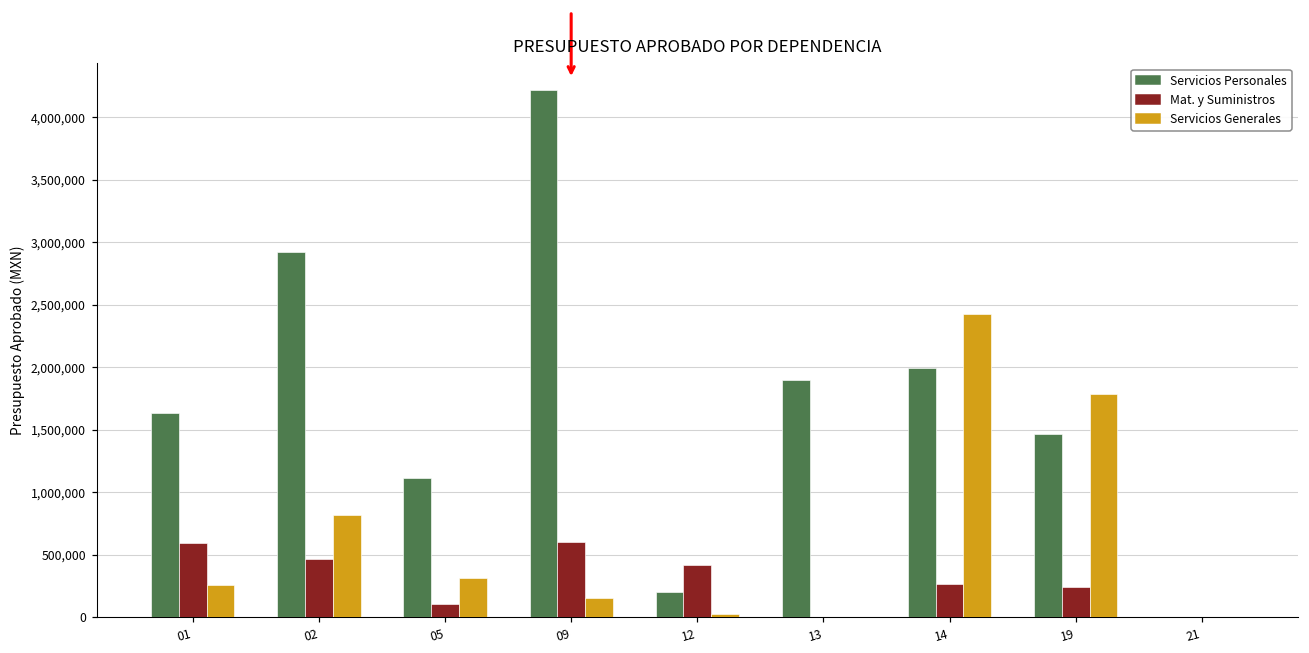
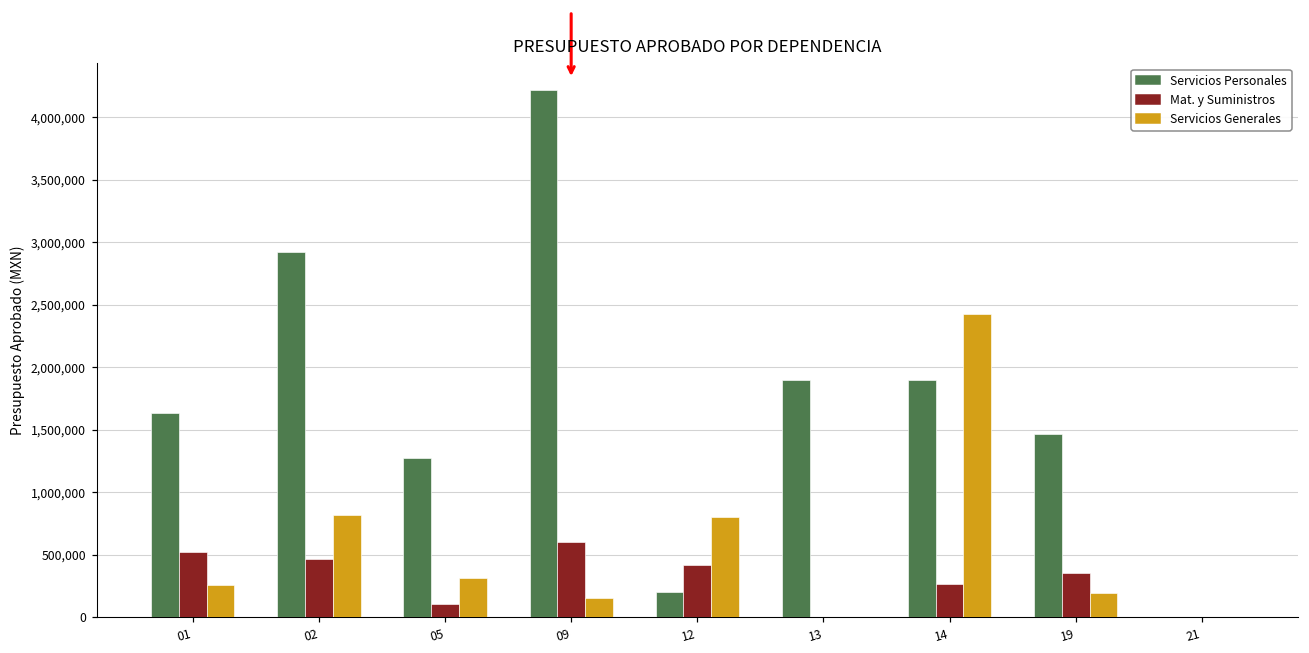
  {
    "Servicios Personales": {
      "01": "1,630,000",
      "02": "2,920,000",
-     "05": "1,110,000",
+     "05": "1,270,000",
      "09": "4,220,000",
      "12": "200,000",
      "13": "1,900,000",
-     "14": "1,990,000",
+     "14": "1,900,000",
      "19": "1,470,000",
      "21": "0"
    },
    "Mat. y Suministros": {
-     "01": "600,000",
+     "01": "520,000",
      "02": "470,000",
      "05": "110,000",
      "09": "600,000",
      "12": "420,000",
      "13": "0",
      "14": "260,000",
-     "19": "240,000",
+     "19": "350,000",
      "21": "0"
    },
    "Servicios Generales": {
      "01": "260,000",
      "02": "810,000",
      "05": "310,000",
      "09": "160,000",
-     "12": "30,000",
+     "12": "800,000",
      "13": "0",
      "14": "2,430,000",
-     "19": "1,780,000",
+     "19": "190,000",
      "21": "0"
    }
  }
